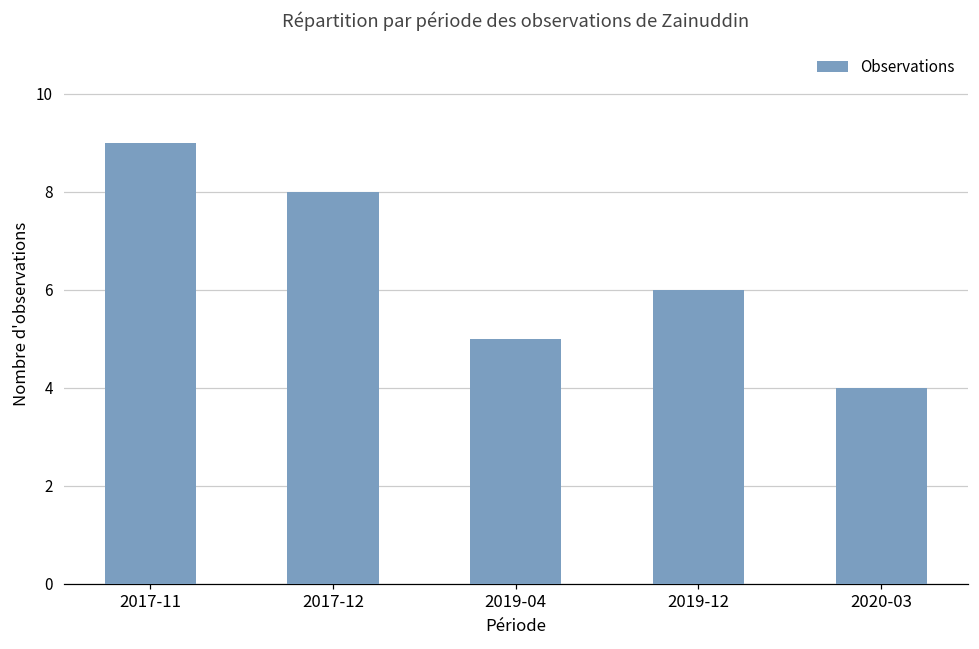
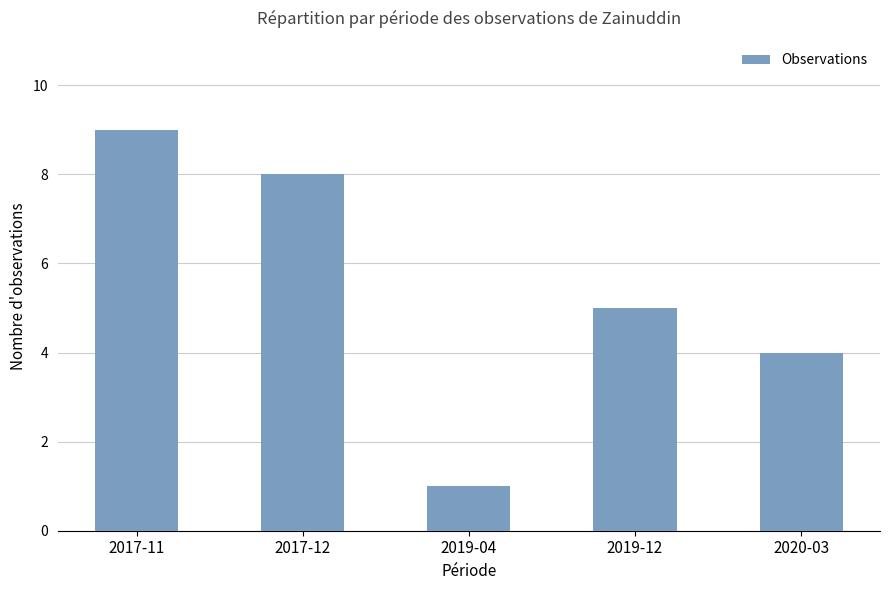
  {
    "2017-11": 9,
    "2017-12": 8,
-   "2019-04": 5,
-   "2019-12": 6,
+   "2019-04": 1,
+   "2019-12": 5,
    "2020-03": 4
  }
